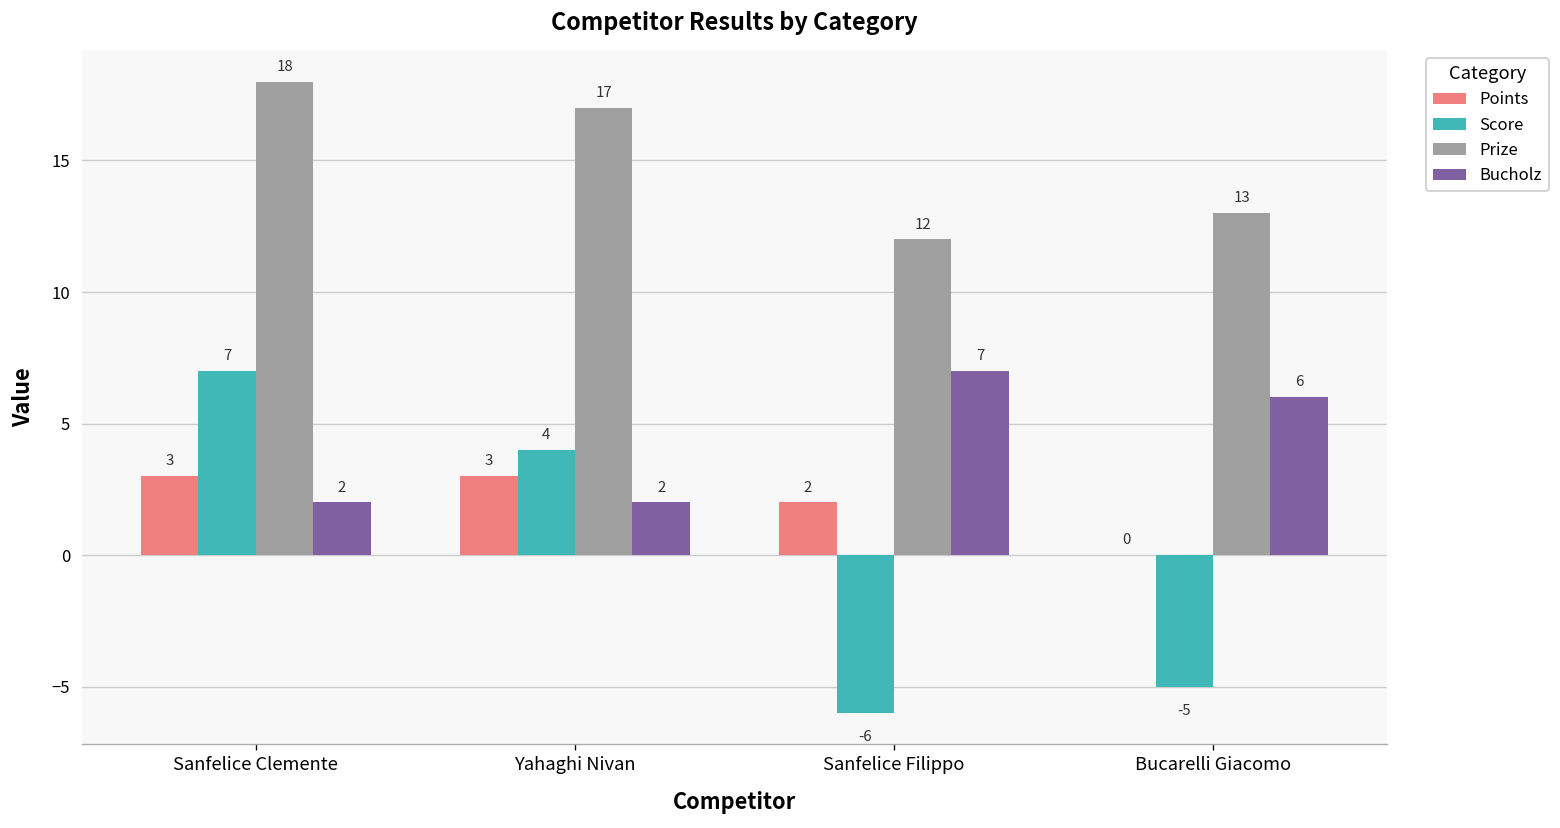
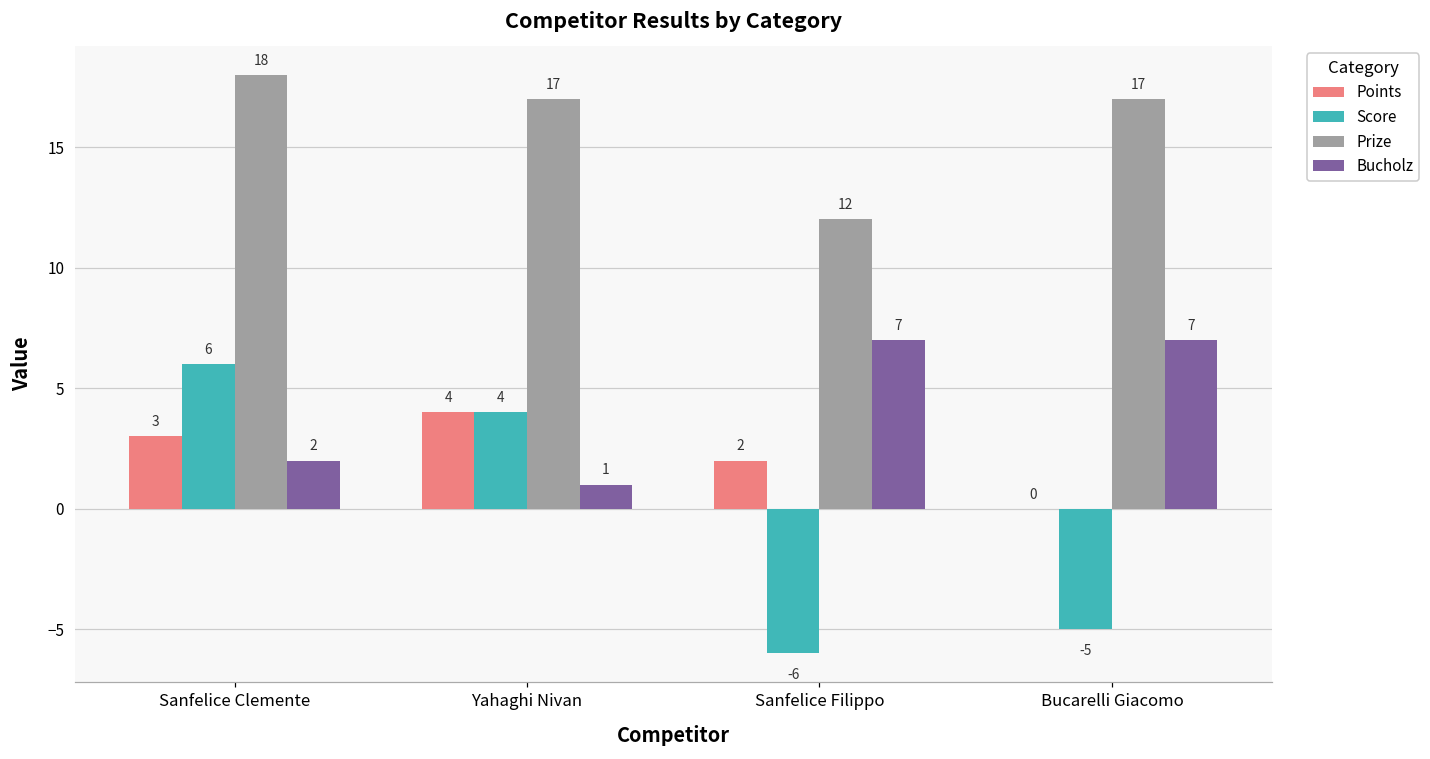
  {
    "Points": {
      "Sanfelice Clemente": 3,
-     "Yahaghi Nivan": 3,
+     "Yahaghi Nivan": 4,
      "Sanfelice Filippo": 2,
      "Bucarelli Giacomo": 0
    },
    "Score": {
-     "Sanfelice Clemente": 7,
+     "Sanfelice Clemente": 6,
      "Yahaghi Nivan": 4,
      "Sanfelice Filippo": -6,
      "Bucarelli Giacomo": -5
    },
    "Prize": {
      "Sanfelice Clemente": 18,
      "Yahaghi Nivan": 17,
      "Sanfelice Filippo": 12,
-     "Bucarelli Giacomo": 13
+     "Bucarelli Giacomo": 17
    },
    "Bucholz": {
      "Sanfelice Clemente": 2,
-     "Yahaghi Nivan": 2,
+     "Yahaghi Nivan": 1,
      "Sanfelice Filippo": 7,
-     "Bucarelli Giacomo": 6
+     "Bucarelli Giacomo": 7
    }
  }
